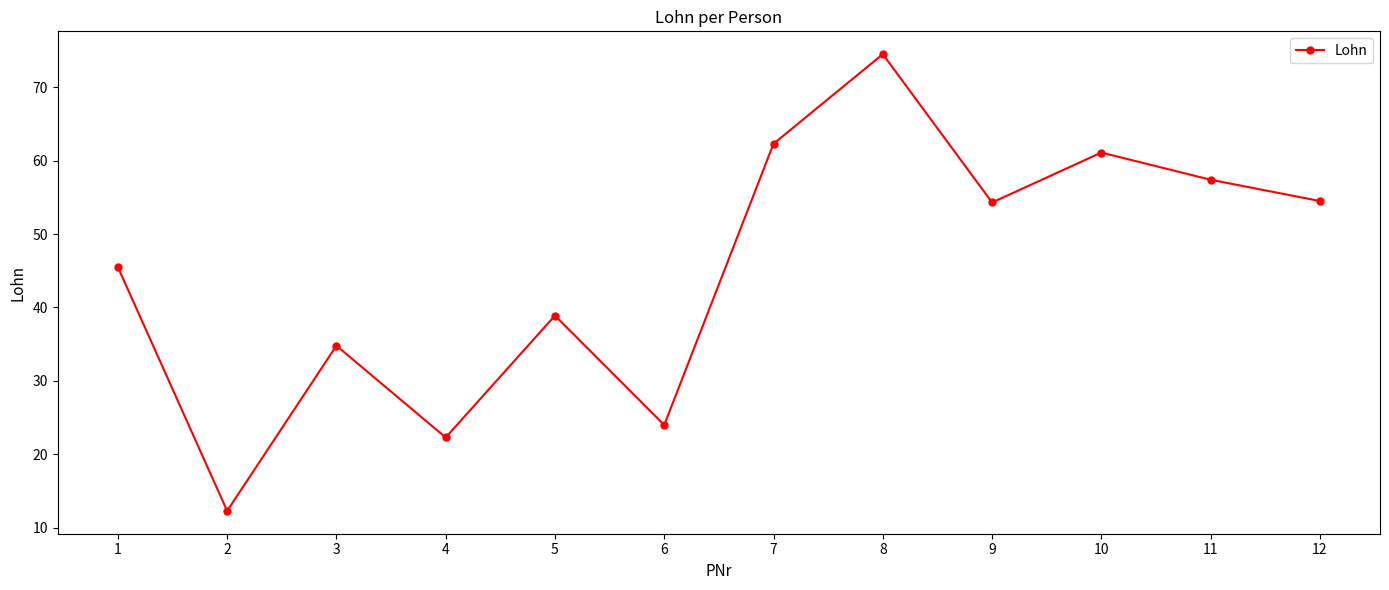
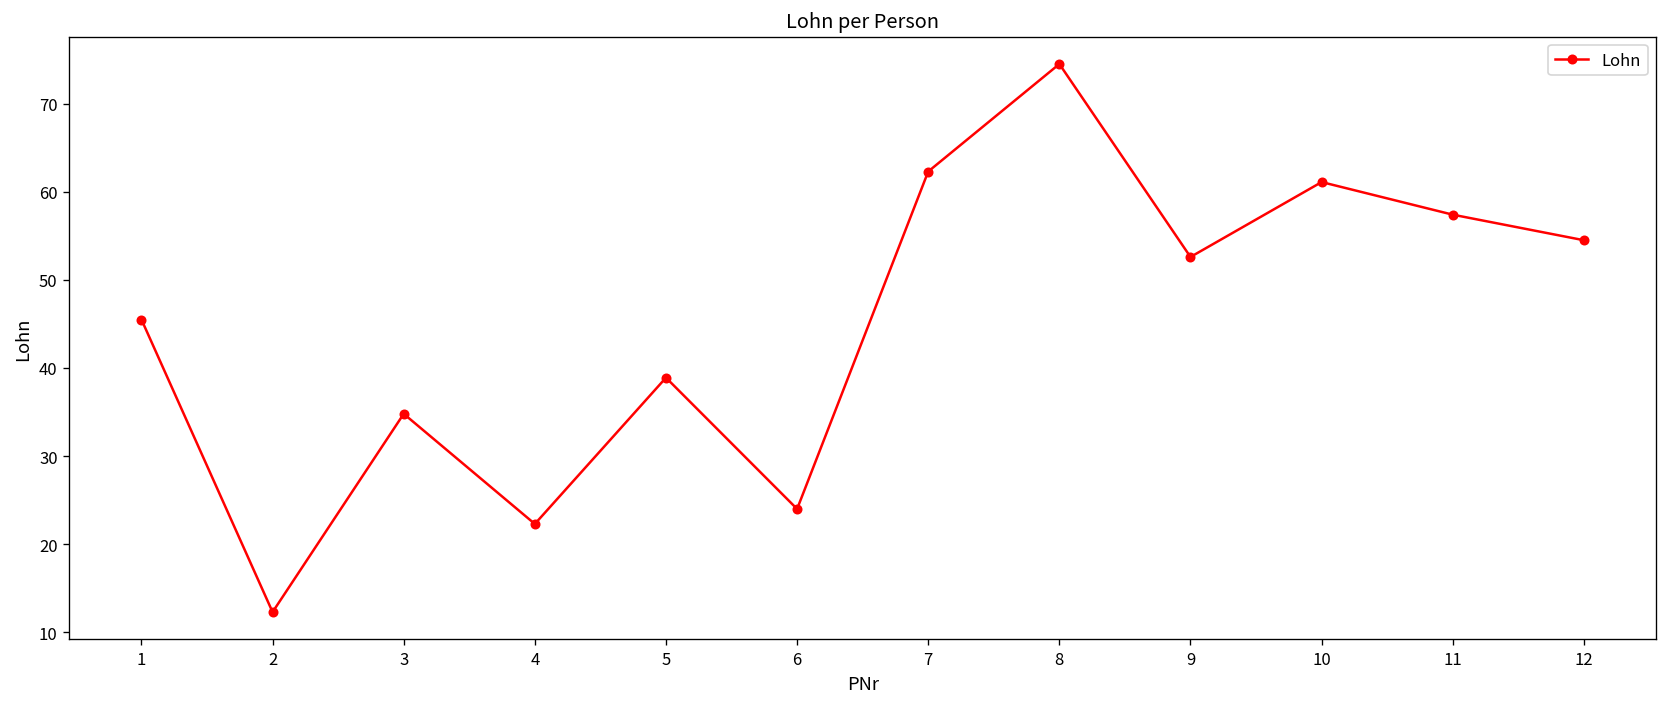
  {
    "1": 46,
    "2": 12,
    "3": 35,
    "4": 22,
    "5": 39,
    "6": 24,
    "7": 62,
    "8": 75,
-   "9": 54,
+   "9": 53,
    "10": 61,
    "11": 57,
    "12": 55
  }
